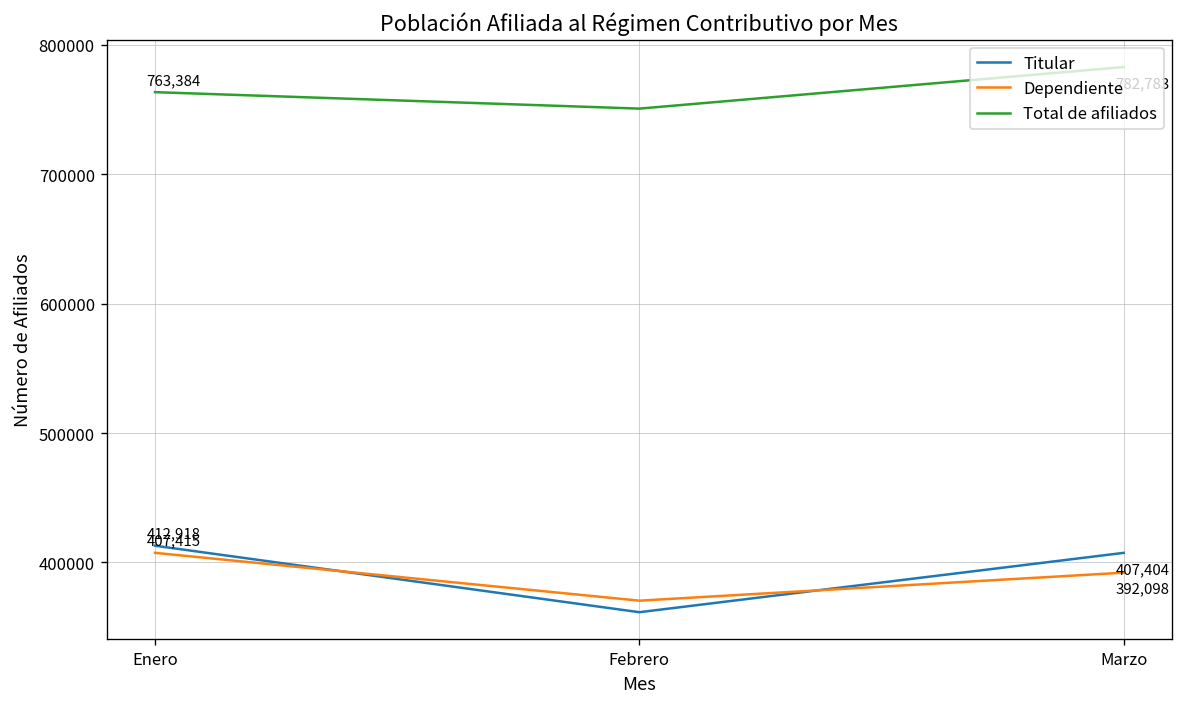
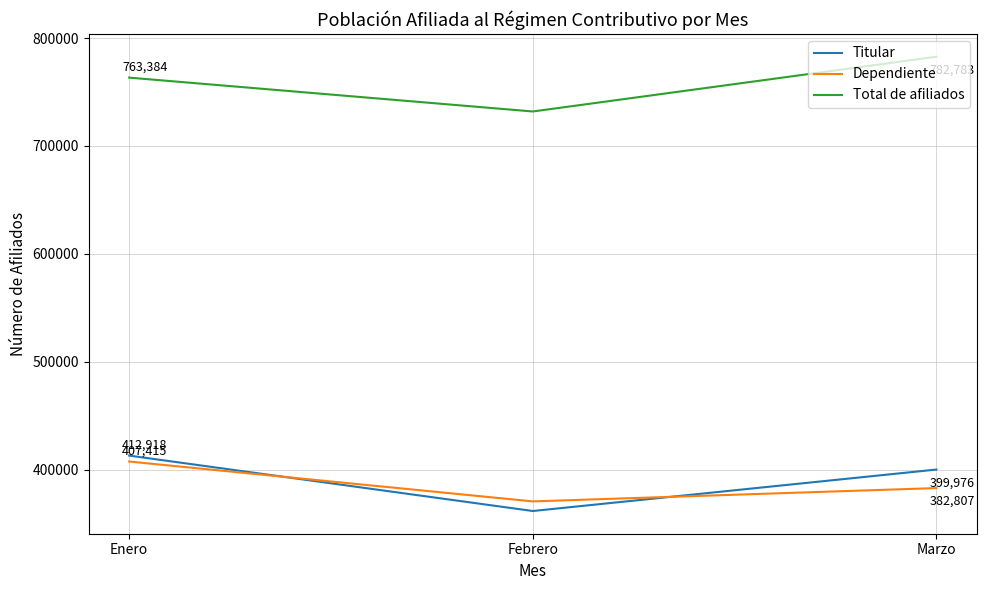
  {
    "Titular": {
-     "Marzo": "407,404"
+     "Marzo": "399,976"
    },
    "Dependiente": {
-     "Marzo": "392,098"
+     "Marzo": "382,807"
    },
    "Total de afiliados": {
-     "Febrero": "751000"
+     "Febrero": "732000"
    }
  }
